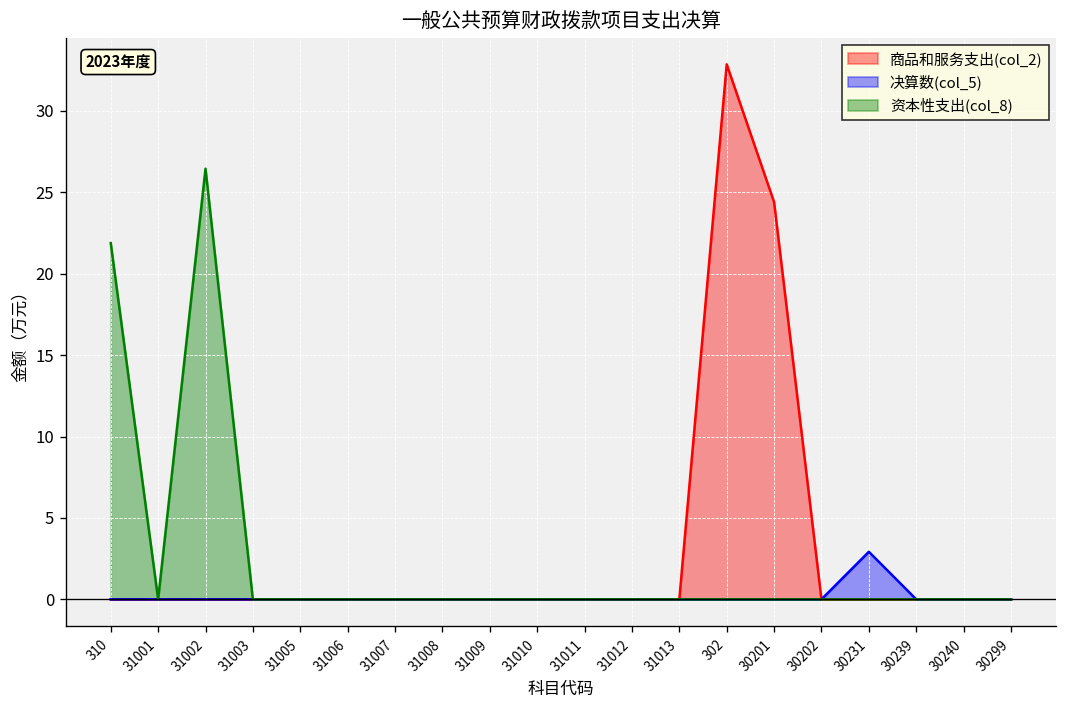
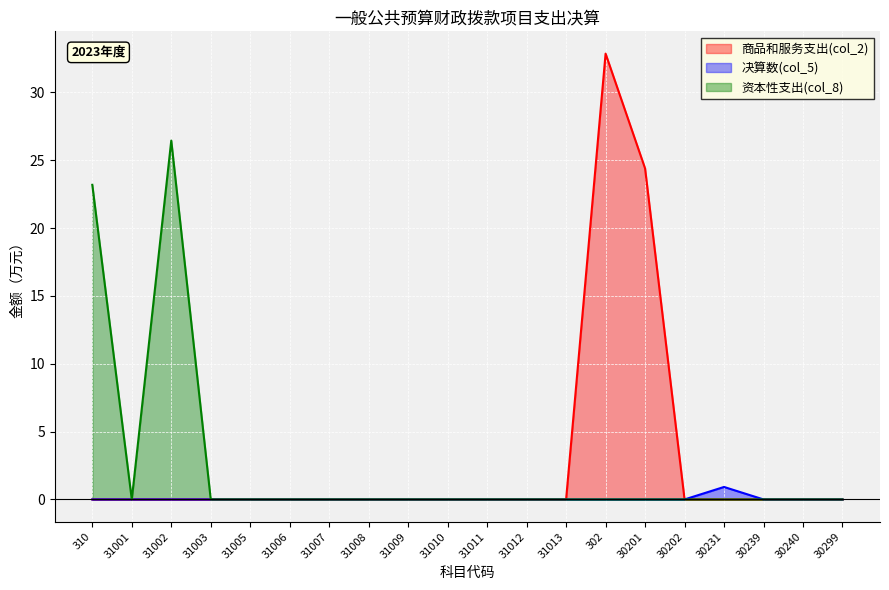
  {
    "商品和服务支出(col_2)": {
      "302": 32.9,
      "30201": 24.4
    },
    "决算数(col_5)": {
-     "30231": 2.9
+     "30231": 0.9
    },
    "资本性支出(col_8)": {
-     "310": 21.9,
+     "310": 23.2,
      "31002": 26.5
    }
  }
